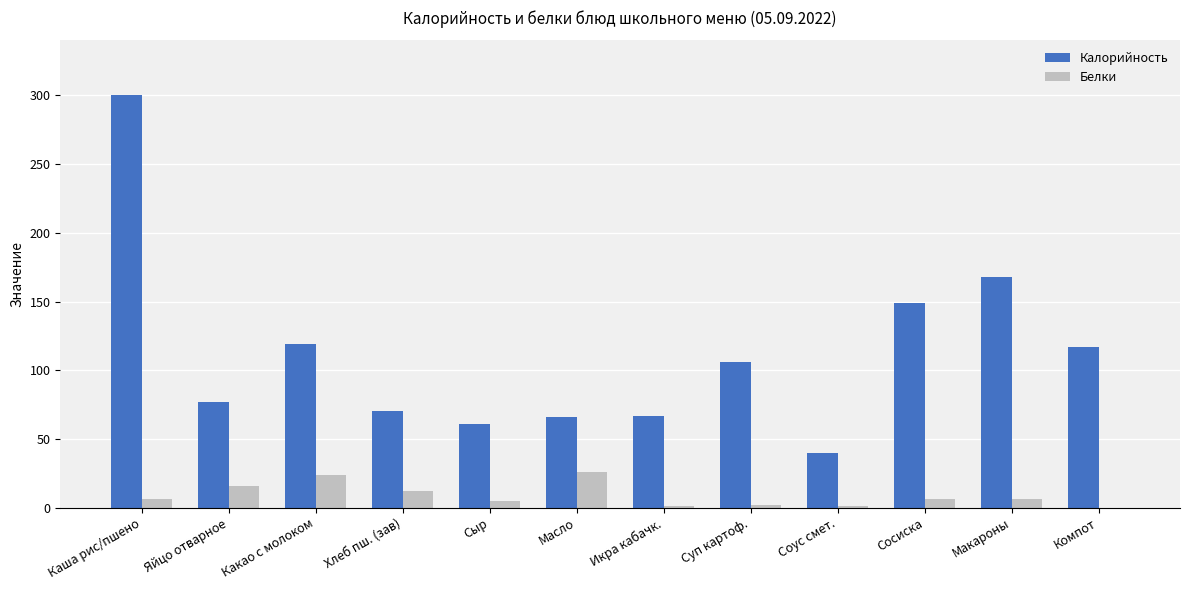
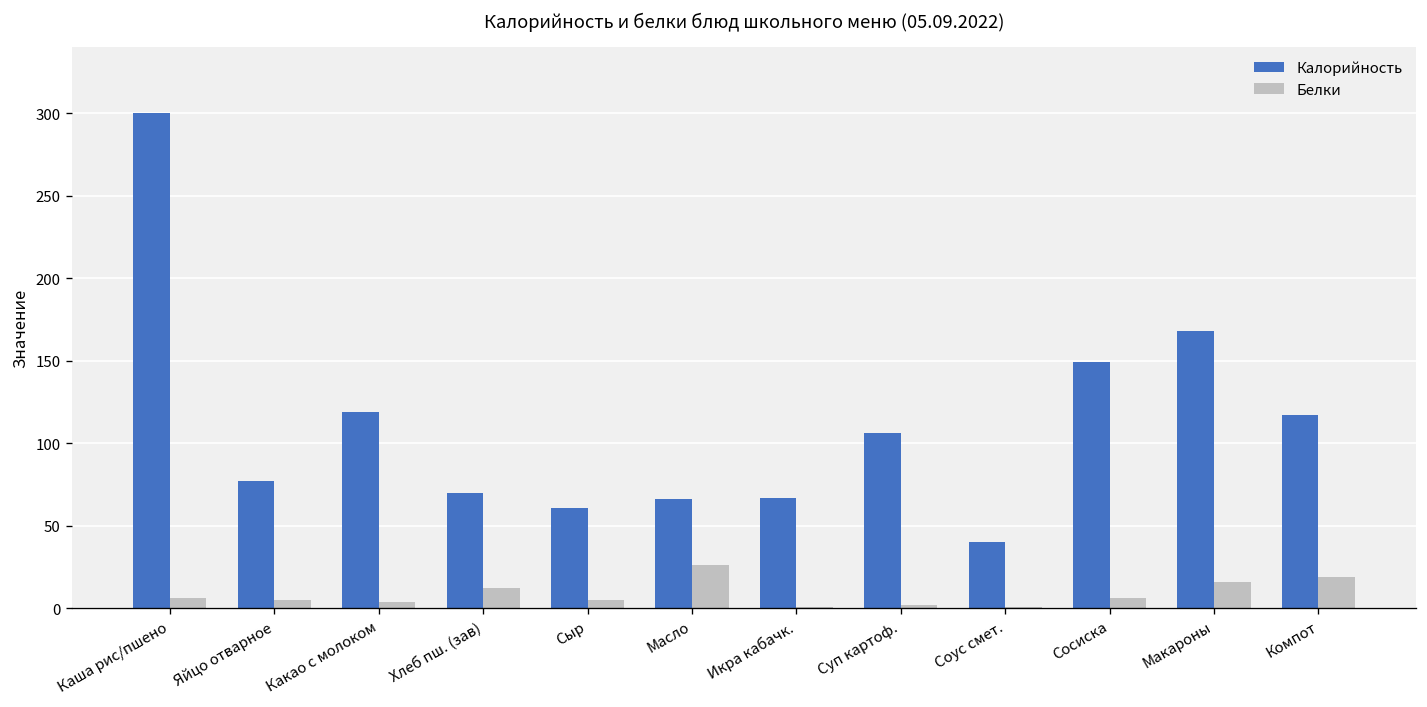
  {
    "Калорийность": {
      "Каша рис/пшено": 300,
      "Яйцо отварное": 77,
      "Какао с молоком": 119,
      "Хлеб пш. (зав)": 70,
      "Сыр": 61,
      "Масло": 66,
      "Икра кабачк.": 67,
      "Суп картоф.": 106,
      "Соус смет.": 40,
      "Сосиска": 149,
      "Макароны": 168,
      "Компот": 117
    },
    "Белки": {
      "Каша рис/пшено": 6,
-     "Яйцо отварное": 16,
-     "Какао с молоком": 24,
+     "Яйцо отварное": 5,
+     "Какао с молоком": 4,
      "Хлеб пш. (зав)": 12,
      "Сыр": 5,
      "Масло": 26,
      "Суп картоф.": 2,
      "Сосиска": 6,
-     "Макароны": 6,
-     "Компот": 0
+     "Макароны": 16,
+     "Компот": 19
    }
  }
